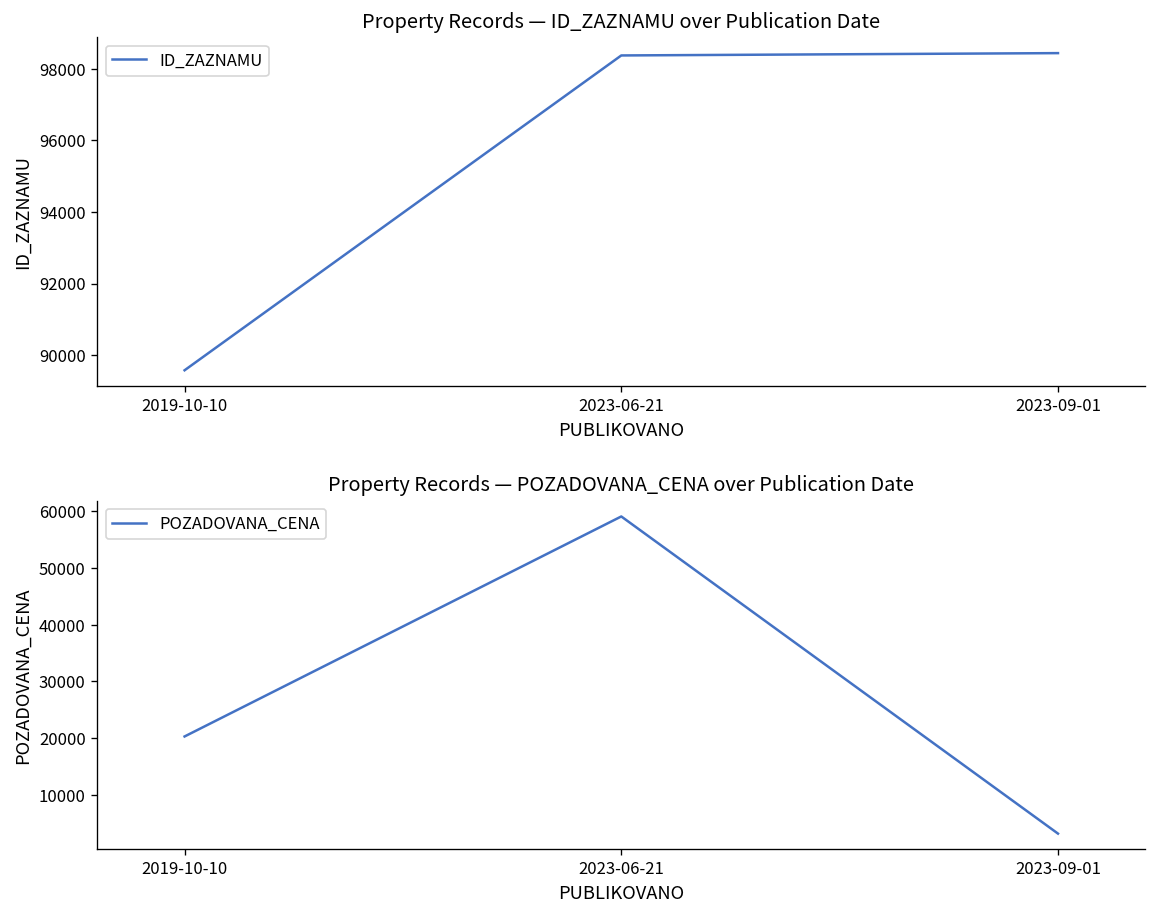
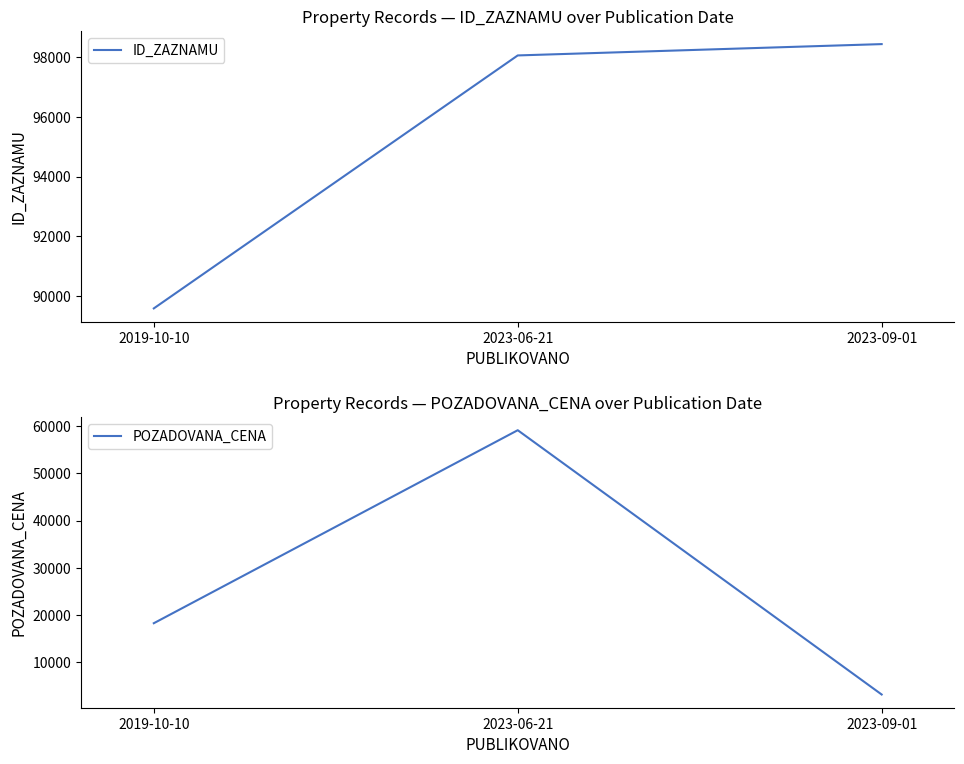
  {
    "Property Records — ID_ZAZNAMU over Publication Date": {
      "2019-10-10": 89600,
-     "2023-06-21": 98400,
+     "2023-06-21": 98100,
      "2023-09-01": 98400
    },
    "Property Records — POZADOVANA_CENA over Publication Date": {
-     "2019-10-10": 20000,
+     "2019-10-10": 18000,
      "2023-06-21": 59000,
      "2023-09-01": 3000
    }
  }
